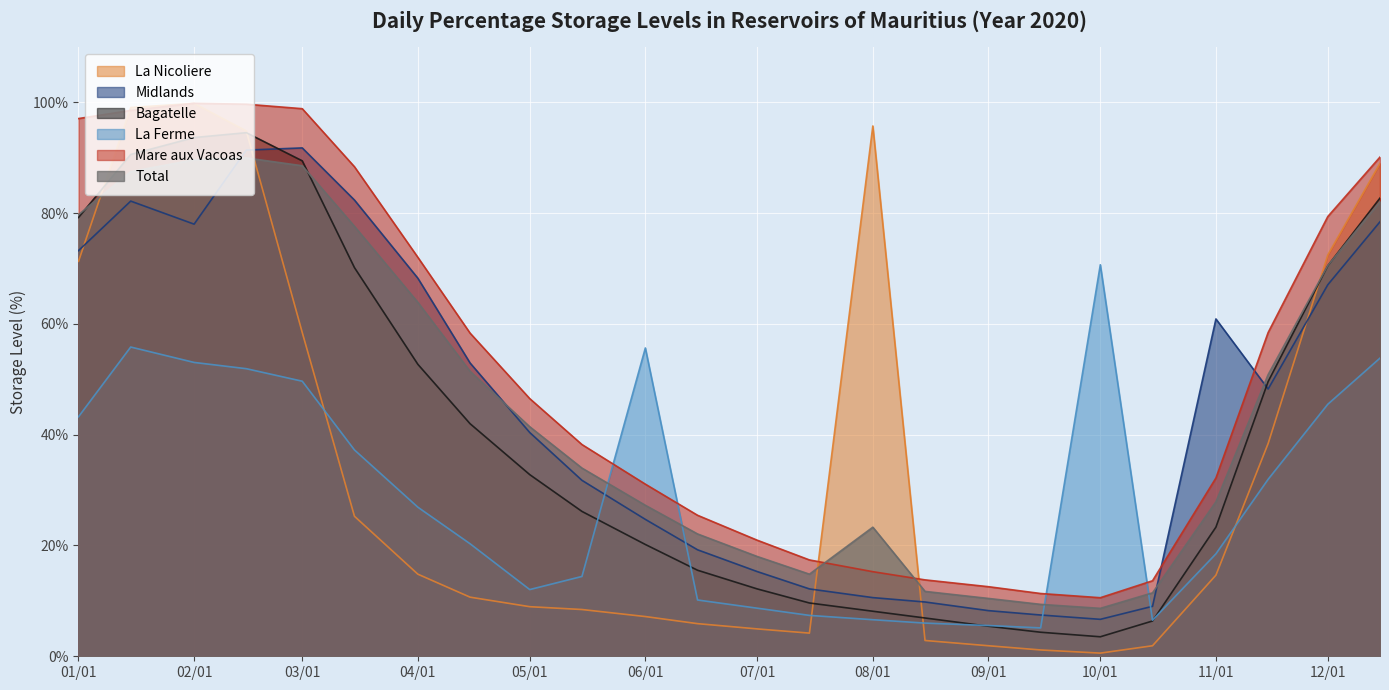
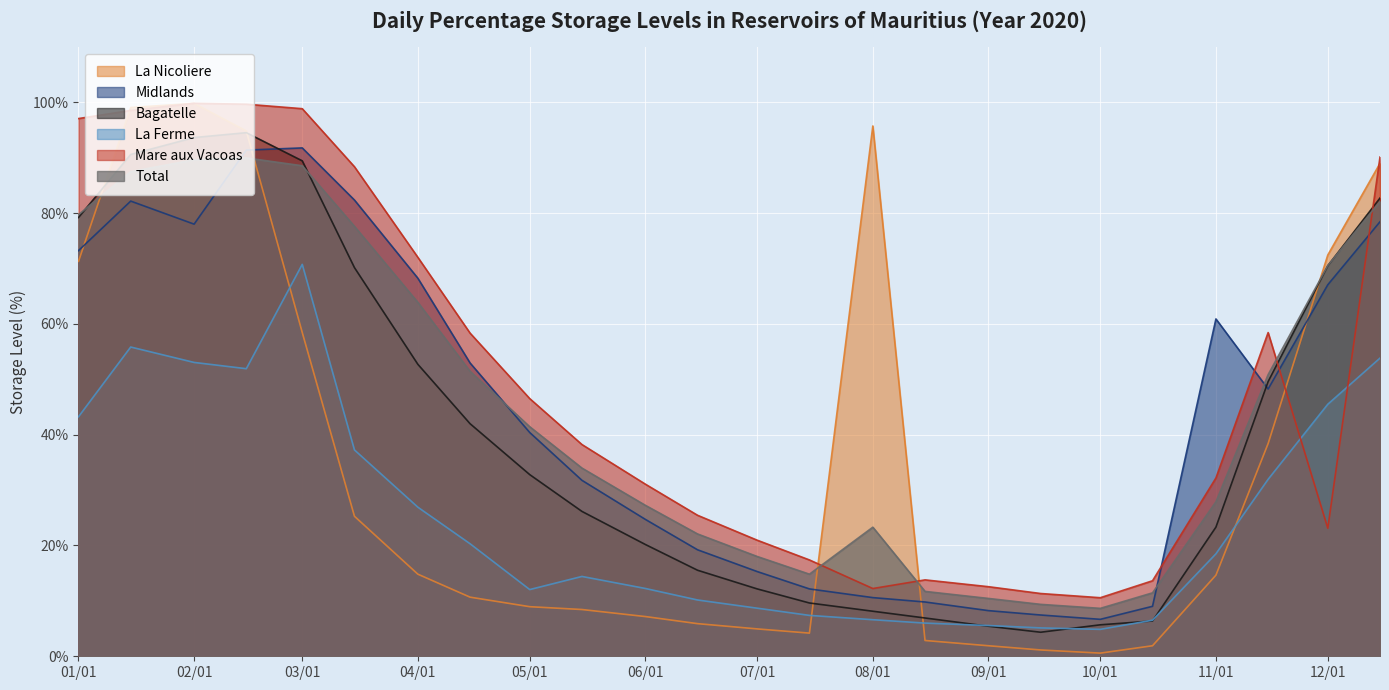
  {
    "La Nicoliere": {
      "01/01": "71%",
      "03/01": "58%",
      "04/01": "15%",
      "05/01": "9%",
      "06/01": "7%",
      "07/01": "5%",
      "08/01": "96%",
      "09/01": "2%",
      "10/01": "1%",
      "11/01": "15%",
      "12/01": "72%"
    },
    "Midlands": {
      "01/01": "73%",
      "02/01": "78%",
      "03/01": "92%",
      "04/01": "68%",
      "05/01": "40%",
      "06/01": "25%",
      "07/01": "15%",
      "08/01": "11%",
      "09/01": "8%",
      "10/01": "7%",
      "11/01": "61%",
      "12/01": "67%"
    },
    "Bagatelle": {
      "01/01": "79%",
      "03/01": "89%",
      "04/01": "53%",
      "05/01": "33%",
      "06/01": "20%",
      "07/01": "12%",
      "08/01": "8%",
-     "10/01": "4%",
+     "10/01": "6%",
      "11/01": "23%"
    },
    "La Ferme": {
      "01/01": "43%",
      "02/01": "53%",
-     "03/01": "50%",
+     "03/01": "71%",
      "04/01": "27%",
      "05/01": "12%",
-     "06/01": "56%",
+     "06/01": "12%",
      "07/01": "9%",
      "08/01": "7%",
-     "10/01": "71%",
+     "10/01": "5%",
      "11/01": "18%",
      "12/01": "45%"
    },
    "Mare aux Vacoas": {
      "01/01": "97%",
      "03/01": "99%",
      "04/01": "72%",
      "05/01": "47%",
      "06/01": "31%",
      "07/01": "21%",
-     "08/01": "15%",
+     "08/01": "12%",
      "09/01": "13%",
      "10/01": "11%",
      "11/01": "32%",
-     "12/01": "79%"
+     "12/01": "23%"
    },
    "Total": {
      "01/01": "80%",
      "03/01": "89%",
      "04/01": "64%",
      "05/01": "41%",
      "06/01": "27%",
      "07/01": "18%",
      "08/01": "23%",
      "09/01": "10%",
      "10/01": "9%",
      "11/01": "28%"
    }
  }
